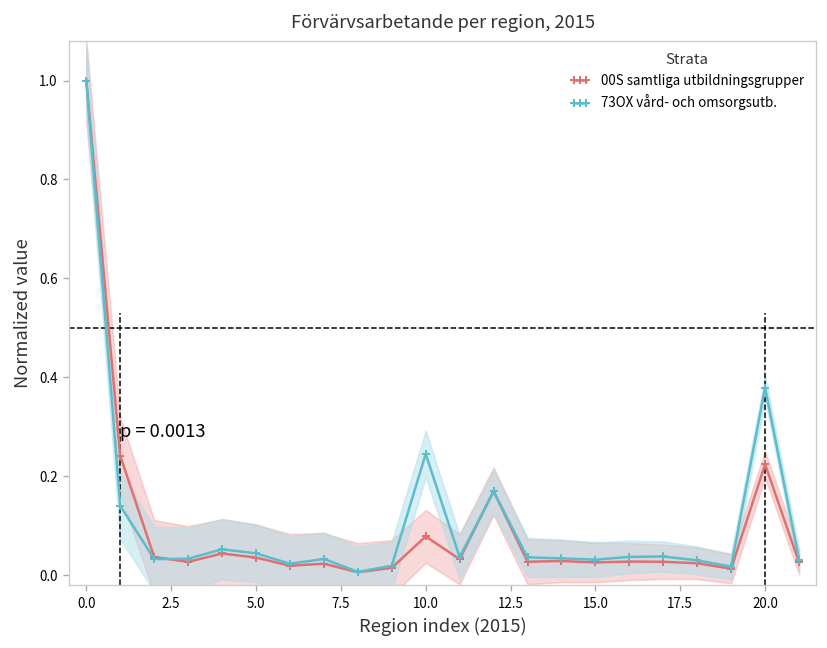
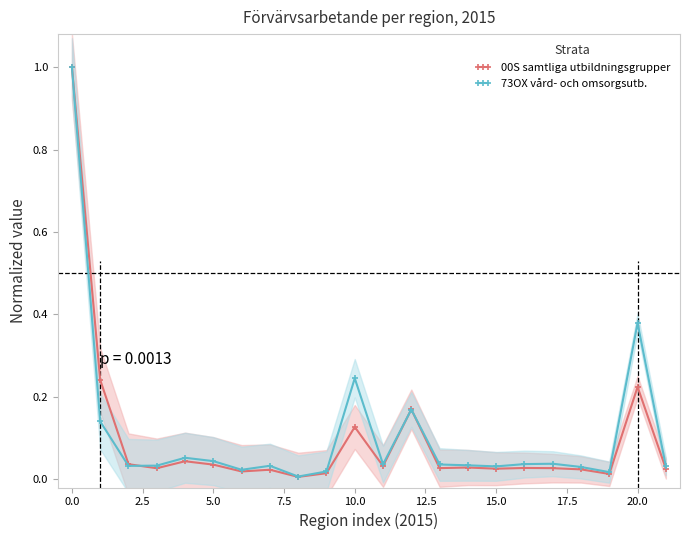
  {
    "00S samtliga utbildningsgrupper": {
      "5.0": 0.04,
-     "10.0": 0.08,
+     "10.0": 0.13,
      "20.0": 0.22
    },
    "73OX vård- och omsorgsutb.": {
      "5.0": 0.04,
      "10.0": 0.25,
      "20.0": 0.38
    }
  }
